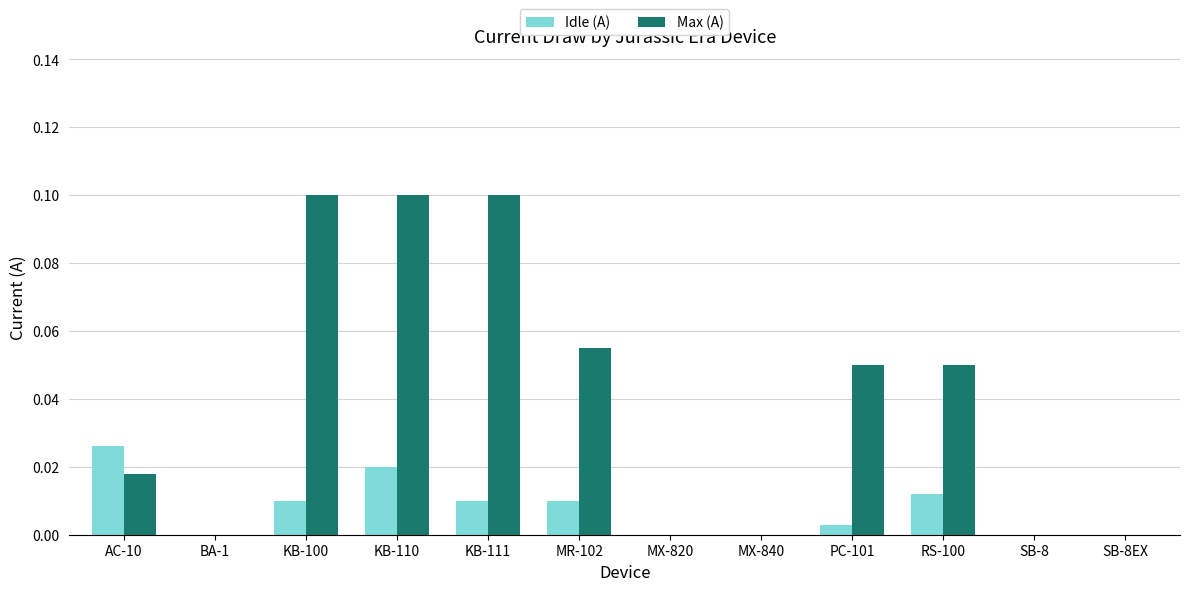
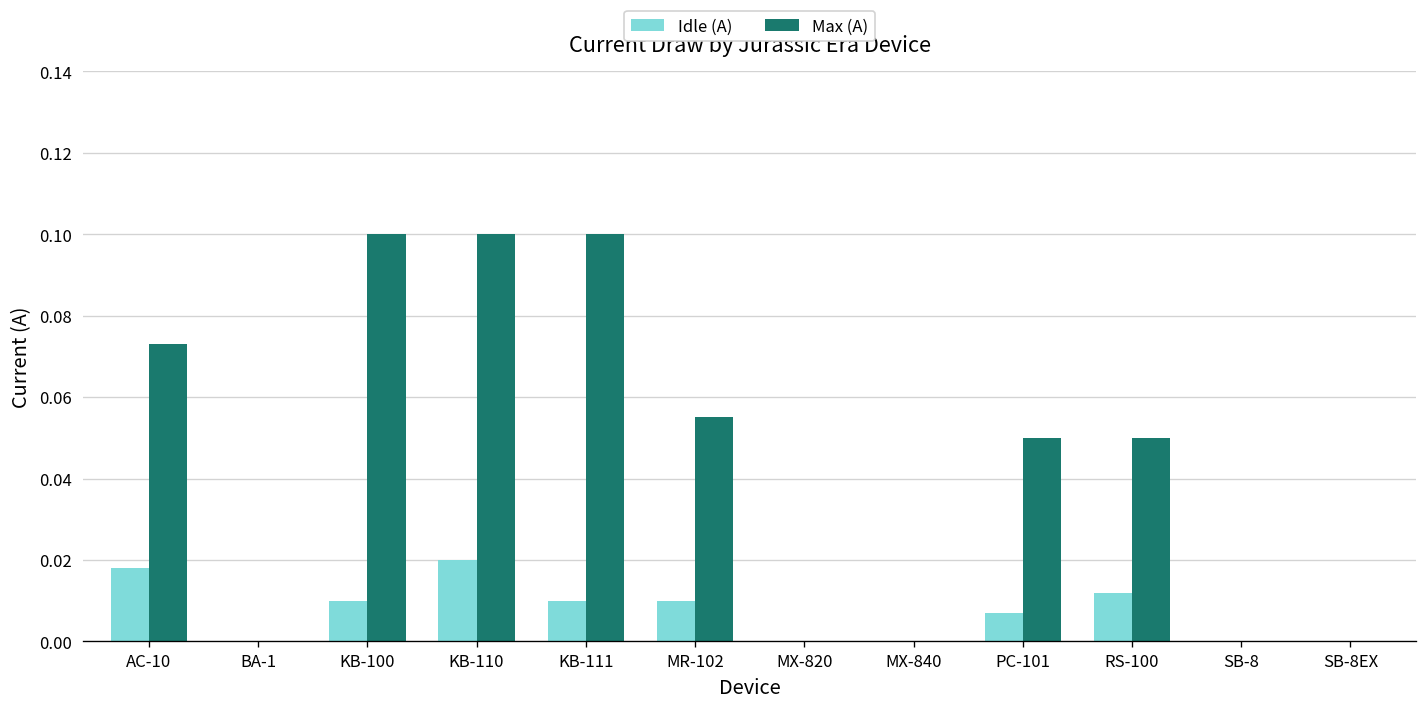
  {
    "Idle (A)": {
-     "AC-10": 0.026,
+     "AC-10": 0.018,
      "BA-1": 0.000,
      "KB-100": 0.010,
      "KB-110": 0.020,
      "KB-111": 0.010,
      "MR-102": 0.010,
      "MX-820": 0.000,
      "MX-840": 0.000,
-     "PC-101": 0.003,
+     "PC-101": 0.007,
      "RS-100": 0.012,
      "SB-8": 0.000,
      "SB-8EX": 0.000
    },
    "Max (A)": {
-     "AC-10": 0.018,
+     "AC-10": 0.073,
      "BA-1": 0.000,
      "KB-100": 0.100,
      "KB-110": 0.100,
      "KB-111": 0.100,
      "MR-102": 0.055,
      "MX-820": 0.000,
      "MX-840": 0.000,
      "PC-101": 0.050,
      "RS-100": 0.050,
      "SB-8": 0.000,
      "SB-8EX": 0.000
    }
  }
